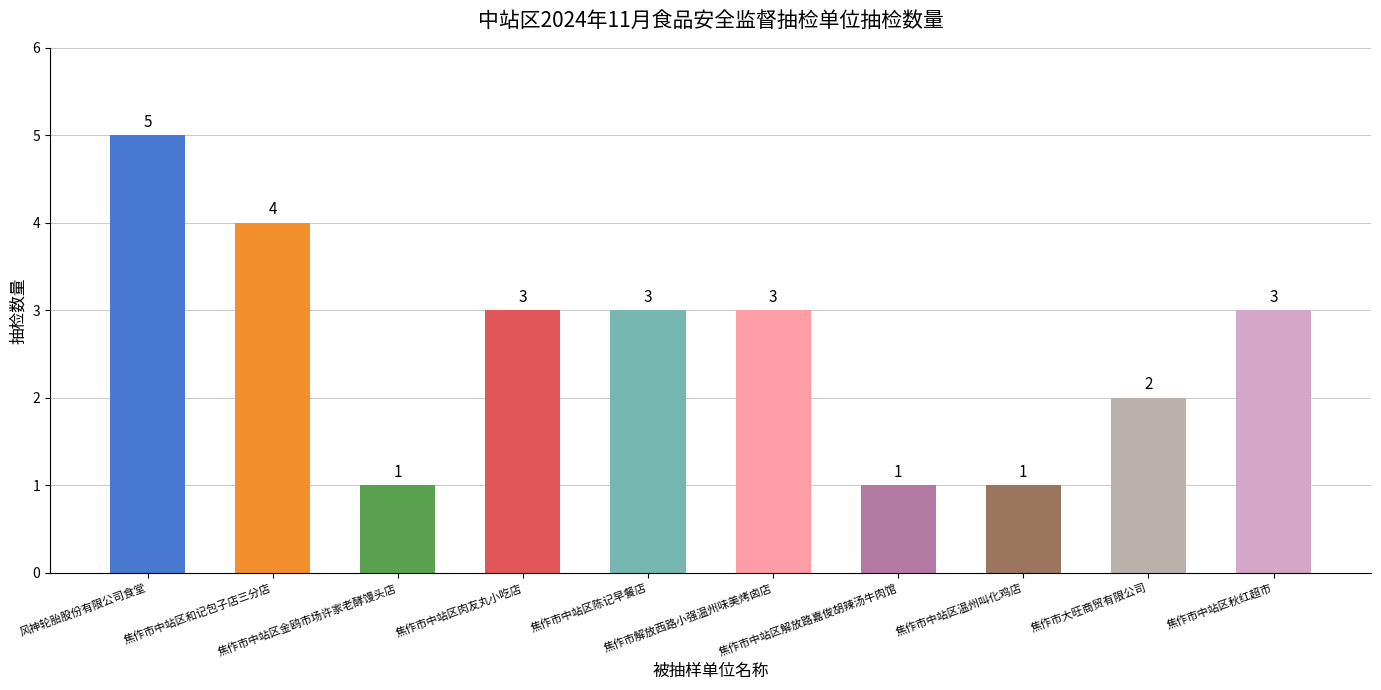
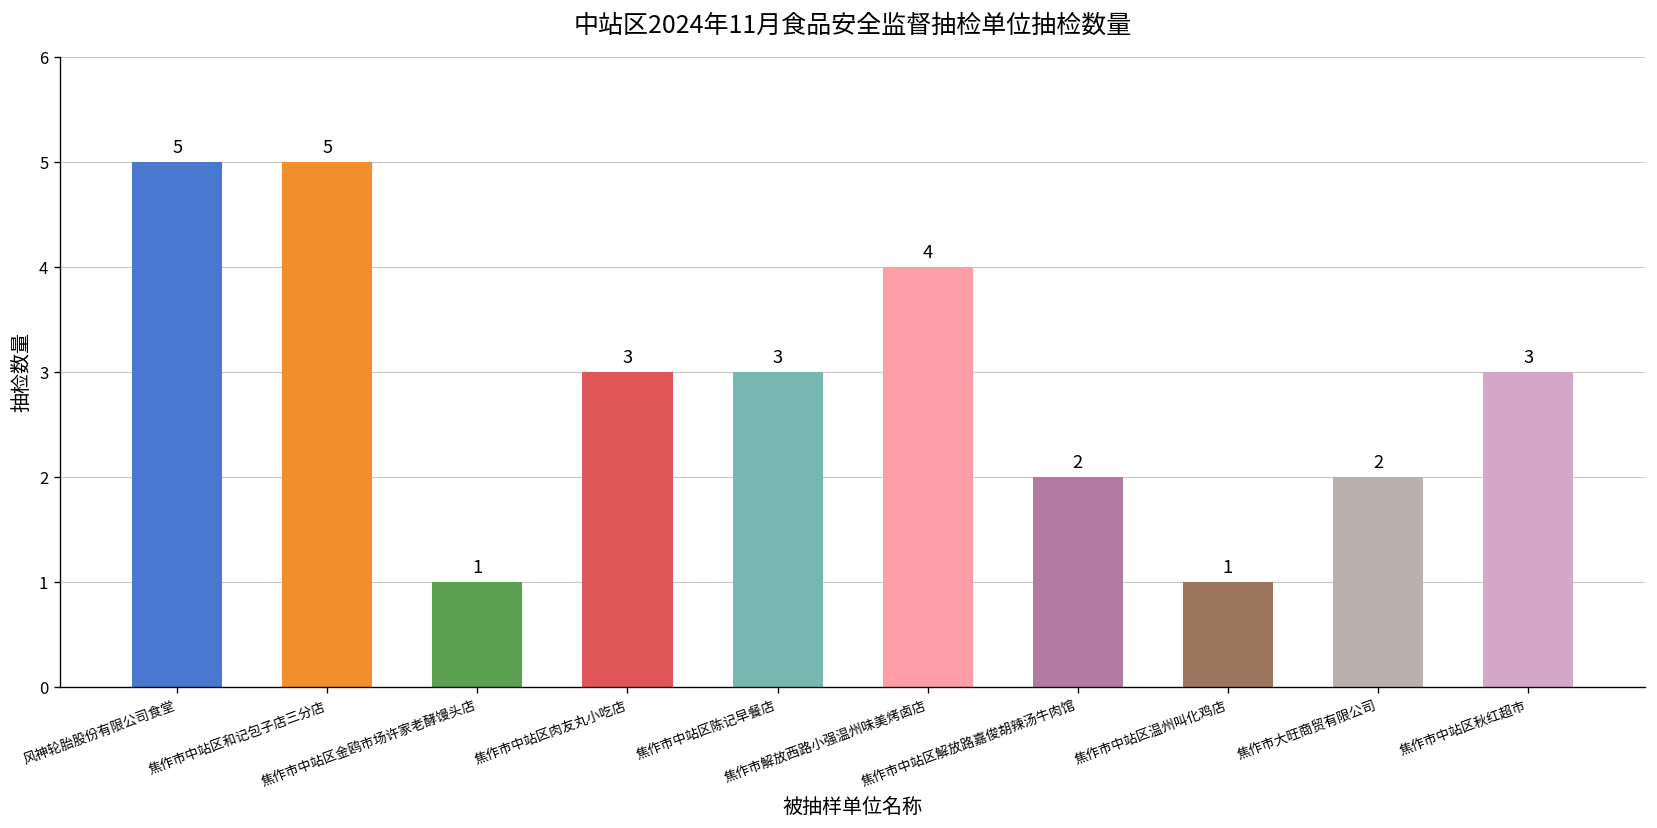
  {
    "风神轮胎股份有限公司食堂": 5,
-   "焦作市中站区和记包子店三分店": 4,
+   "焦作市中站区和记包子店三分店": 5,
    "焦作市中站区金鸥市场许家老酵馒头店": 1,
    "焦作市中站区肉友丸小吃店": 3,
    "焦作市中站区陈记早餐店": 3,
-   "焦作市解放西路小强温州味美烤卤店": 3,
-   "焦作市中站区解放路嘉俊胡辣汤牛肉馆": 1,
+   "焦作市解放西路小强温州味美烤卤店": 4,
+   "焦作市中站区解放路嘉俊胡辣汤牛肉馆": 2,
    "焦作市中站区温州叫化鸡店": 1,
    "焦作市大旺商贸有限公司": 2,
    "焦作市中站区秋红超市": 3
  }
